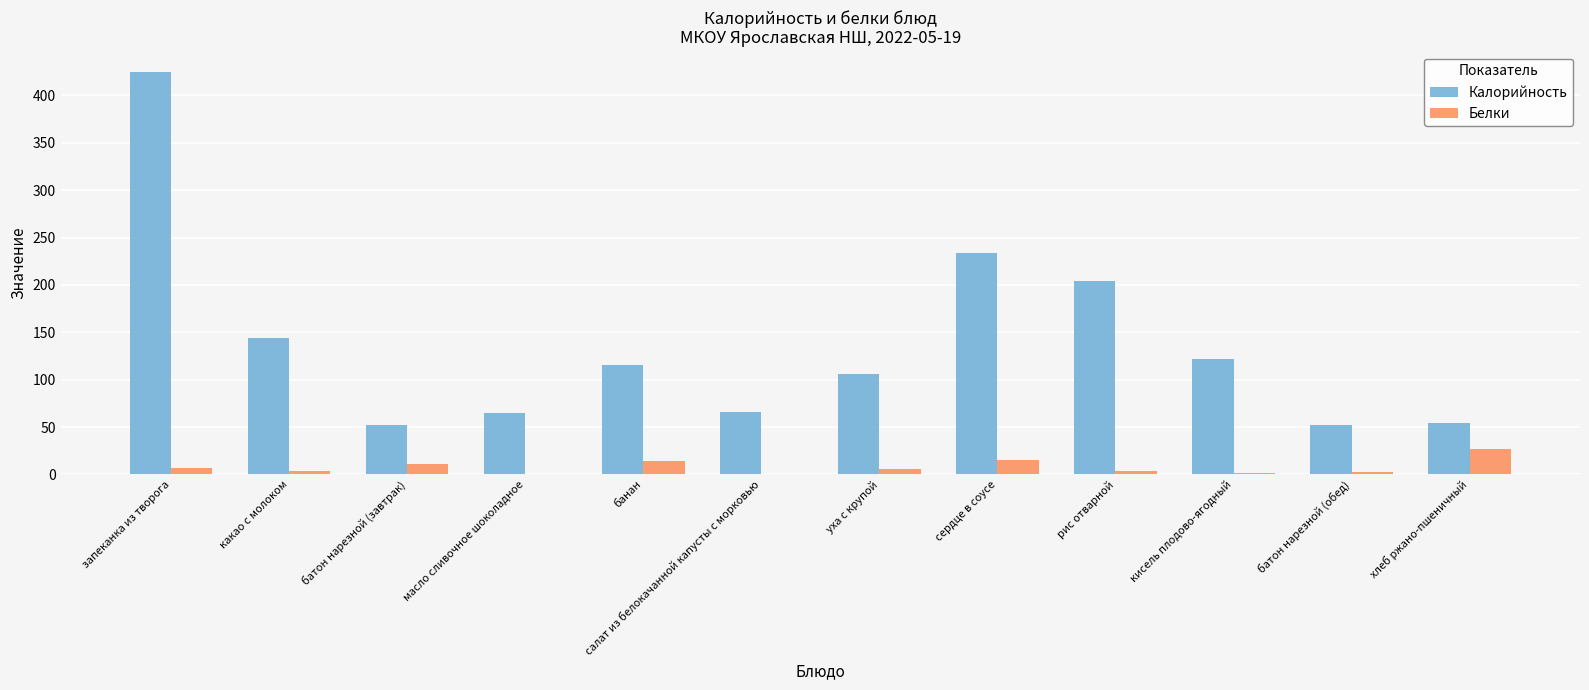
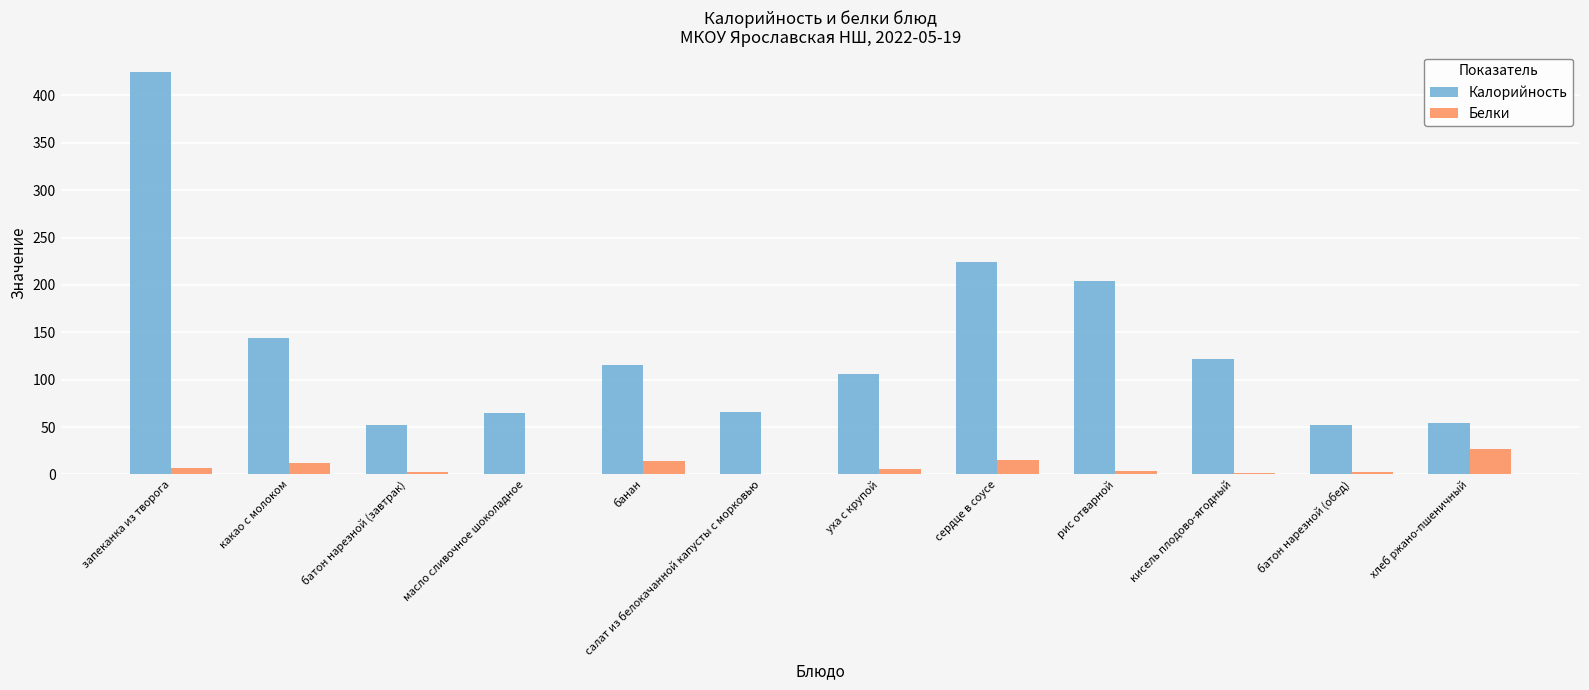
  {
    "Калорийность": {
      "запеканка из творога": 430,
      "какао с молоком": 140,
      "батон нарезной (завтрак)": 50,
      "масло сливочное шоколадное": 70,
      "банан": 120,
      "салат из белокачанной капусты с морковью": 70,
      "уха с крупой": 110,
-     "сердце в соусе": 230,
+     "сердце в соусе": 220,
      "рис отварной": 200,
      "кисель плодово-ягодный": 120,
      "батон нарезной (обед)": 50,
      "хлеб ржано-пшеничный": 50
    },
    "Белки": {
      "запеканка из творога": 10,
-     "какао с молоком": 0,
-     "батон нарезной (завтрак)": 10,
+     "какао с молоком": 10,
+     "батон нарезной (завтрак)": 0,
      "масло сливочное шоколадное": 0,
      "банан": 10,
      "салат из белокачанной капусты с морковью": 0,
      "уха с крупой": 10,
      "сердце в соусе": 20,
      "рис отварной": 0,
      "хлеб ржано-пшеничный": 30
    }
  }
